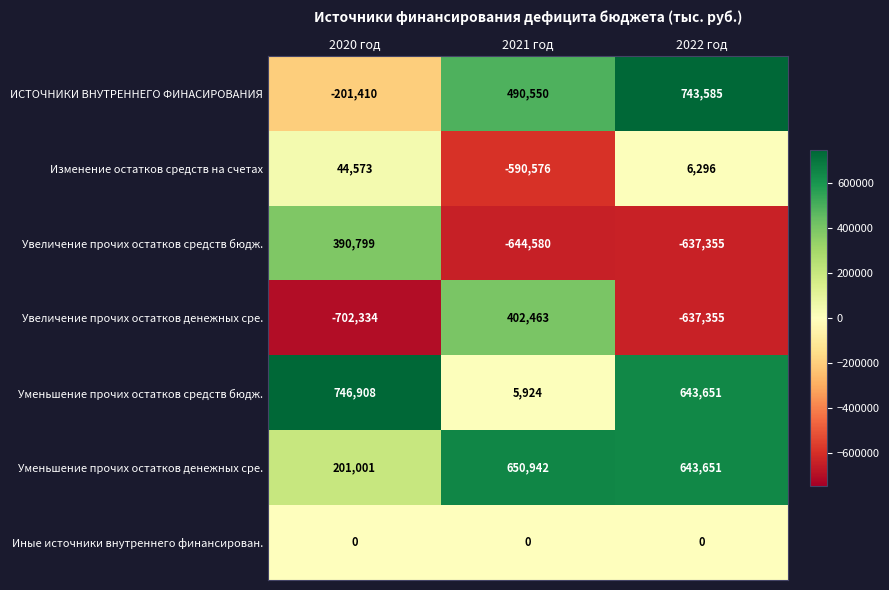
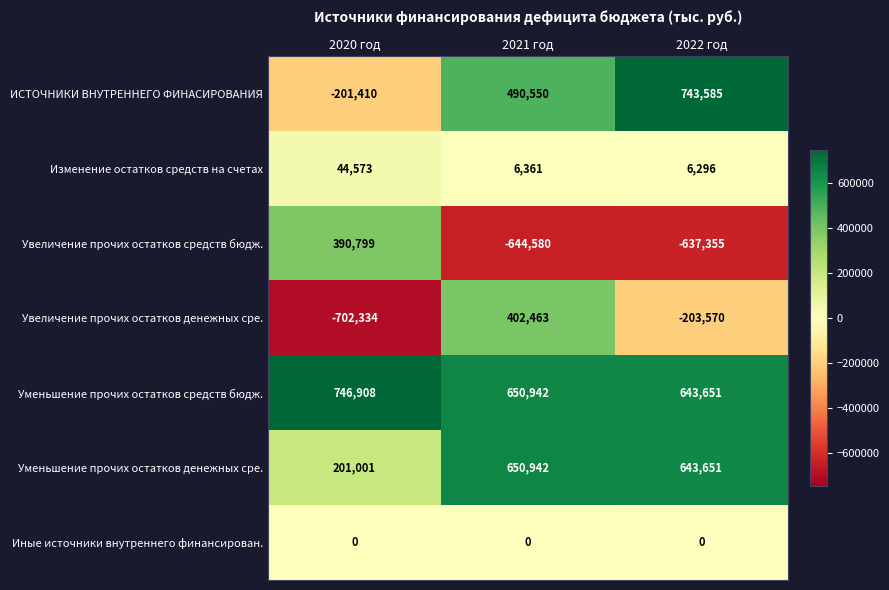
  {
    "ИСТОЧНИКИ ВНУТРЕННЕГО ФИНАСИРОВАНИЯ": {
      "2020 год": "-201,410",
      "2021 год": "490,550",
      "2022 год": "743,585"
    },
    "Изменение остатков средств на счетах": {
      "2020 год": "44,573",
-     "2021 год": "-590,576",
+     "2021 год": "6,361",
      "2022 год": "6,296"
    },
    "Увеличение прочих остатков средств бюдж.": {
      "2020 год": "390,799",
      "2021 год": "-644,580",
      "2022 год": "-637,355"
    },
    "Увеличение прочих остатков денежных сре.": {
      "2020 год": "-702,334",
      "2021 год": "402,463",
-     "2022 год": "-637,355"
+     "2022 год": "-203,570"
    },
    "Уменьшение прочих остатков средств бюдж.": {
      "2020 год": "746,908",
-     "2021 год": "5,924",
+     "2021 год": "650,942",
      "2022 год": "643,651"
    },
    "Уменьшение прочих остатков денежных сре.": {
      "2020 год": "201,001",
      "2021 год": "650,942",
      "2022 год": "643,651"
    },
    "Иные источники внутреннего финансирован.": {
      "2020 год": "0",
      "2021 год": "0",
      "2022 год": "0"
    }
  }
